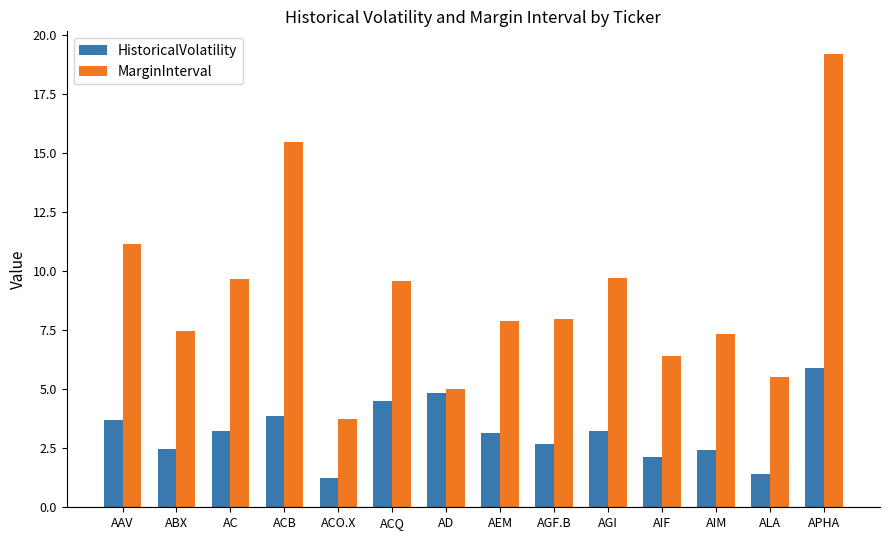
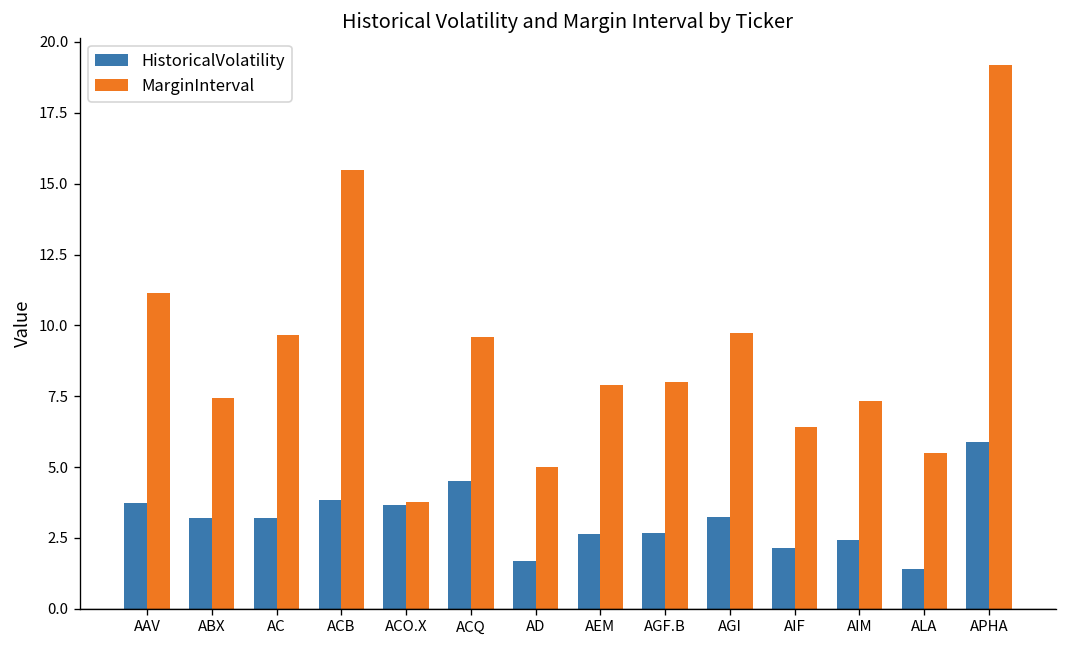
  {
    "HistoricalVolatility": {
      "AAV": 3.7,
-     "ABX": 2.5,
+     "ABX": 3.2,
      "AC": 3.2,
      "ACB": 3.8,
-     "ACO.X": 1.3,
+     "ACO.X": 3.7,
      "ACQ": 4.5,
-     "AD": 4.8,
-     "AEM": 3.1,
+     "AD": 1.7,
+     "AEM": 2.6,
      "AGF.B": 2.7,
      "AGI": 3.2,
      "AIF": 2.1,
      "AIM": 2.4,
      "ALA": 1.4,
      "APHA": 5.9
    },
    "MarginInterval": {
      "AAV": 11.1,
      "ABX": 7.5,
      "AC": 9.7,
      "ACB": 15.5,
      "ACO.X": 3.8,
      "ACQ": 9.6,
      "AD": 5.0,
      "AEM": 7.9,
      "AGF.B": 8.0,
      "AGI": 9.7,
      "AIF": 6.4,
      "AIM": 7.3,
      "ALA": 5.5,
      "APHA": 19.2
    }
  }
